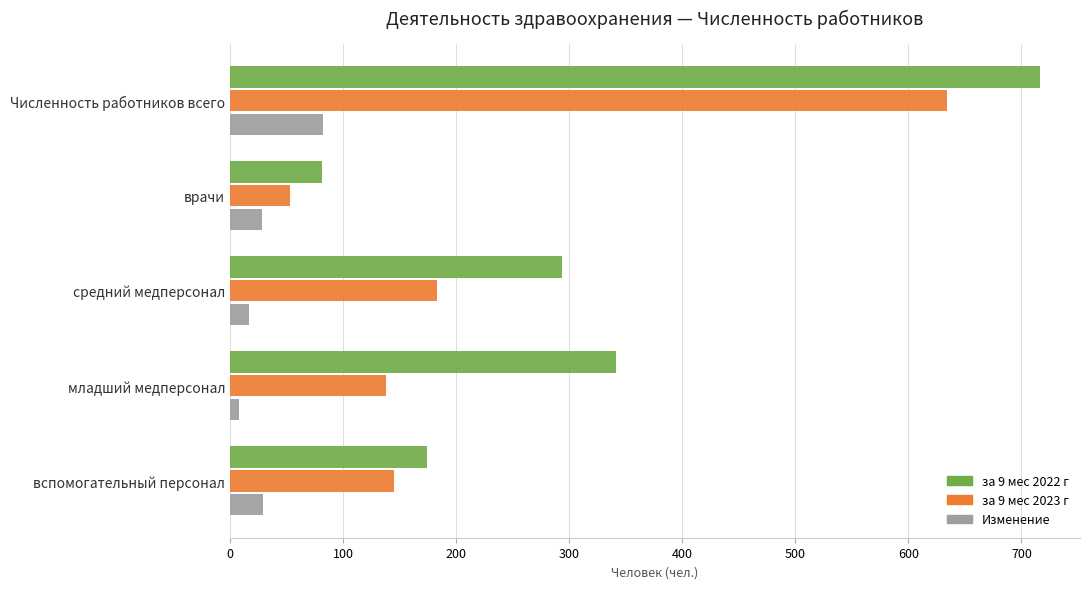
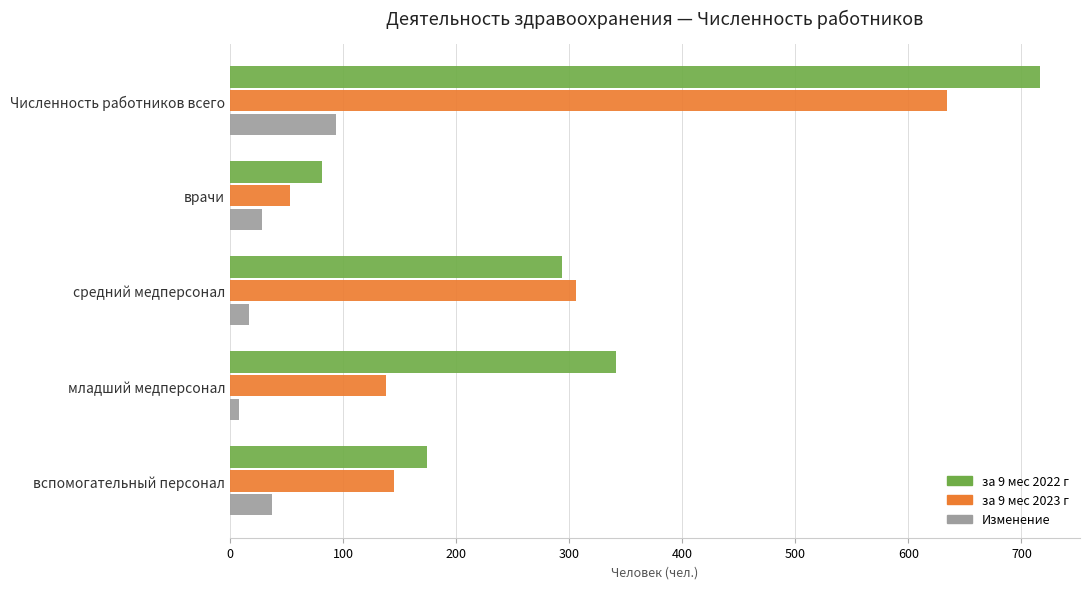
  {
    "за 9 мес 2022 г": {
      "Численность работников всего": 716,
      "врачи": 81,
      "средний медперсонал": 294,
      "младший медперсонал": 341,
      "вспомогательный персонал": 174
    },
    "за 9 мес 2023 г": {
      "Численность работников всего": 634,
      "врачи": 53,
-     "средний медперсонал": 183,
+     "средний медперсонал": 306,
      "младший медперсонал": 138,
      "вспомогательный персонал": 145
    },
    "Изменение": {
-     "Численность работников всего": 82,
+     "Численность работников всего": 94,
      "врачи": 28,
      "средний медперсонал": 17,
      "младший медперсонал": 8,
-     "вспомогательный персонал": 29
+     "вспомогательный персонал": 37
    }
  }
